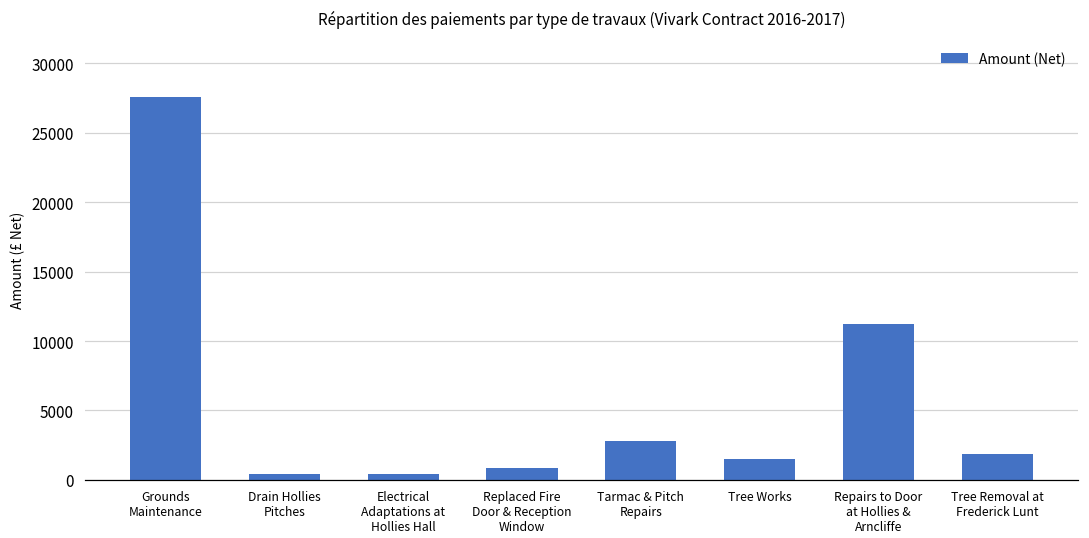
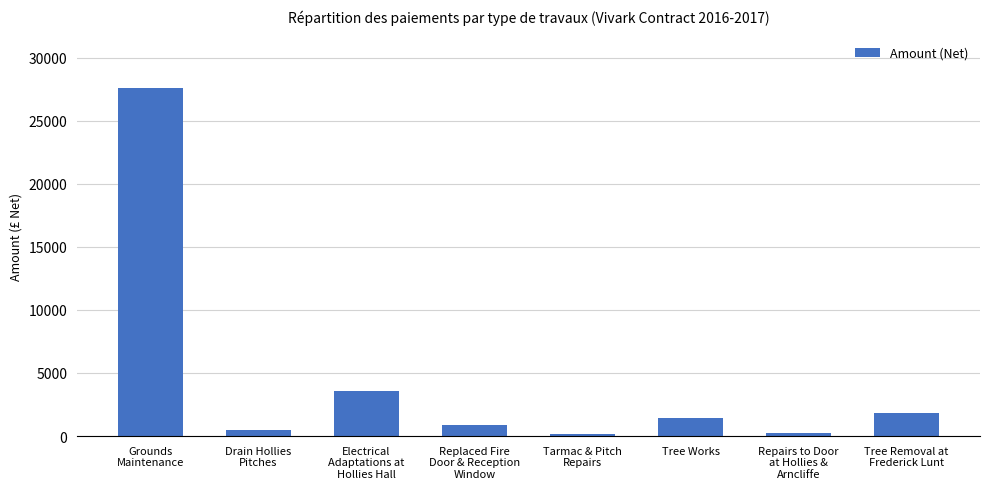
  {
    "Grounds Maintenance": 27600,
    "Drain Hollies Pitches": 500,
-   "Electrical Adaptations at Hollies Hall": 400,
+   "Electrical Adaptations at Hollies Hall": 3600,
    "Replaced Fire Door & Reception Window": 900,
-   "Tarmac & Pitch Repairs": 2800,
+   "Tarmac & Pitch Repairs": 200,
    "Tree Works": 1500,
-   "Repairs to Door at Hollies & Arncliffe": 11200,
+   "Repairs to Door at Hollies & Arncliffe": 200,
    "Tree Removal at Frederick Lunt": 1800
  }
